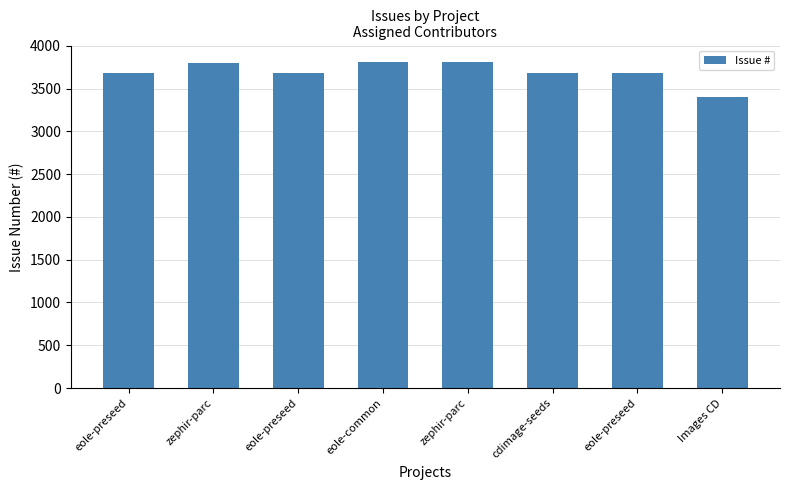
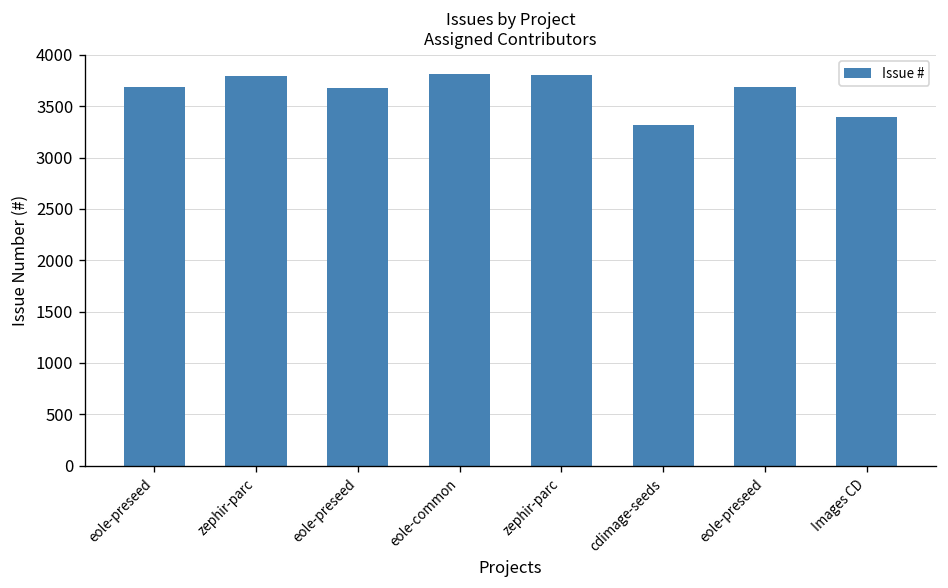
  {
    "eole-common": 3800,
-   "cdimage-seeds": 3700,
+   "cdimage-seeds": 3300,
    "Images CD": 3400
  }
